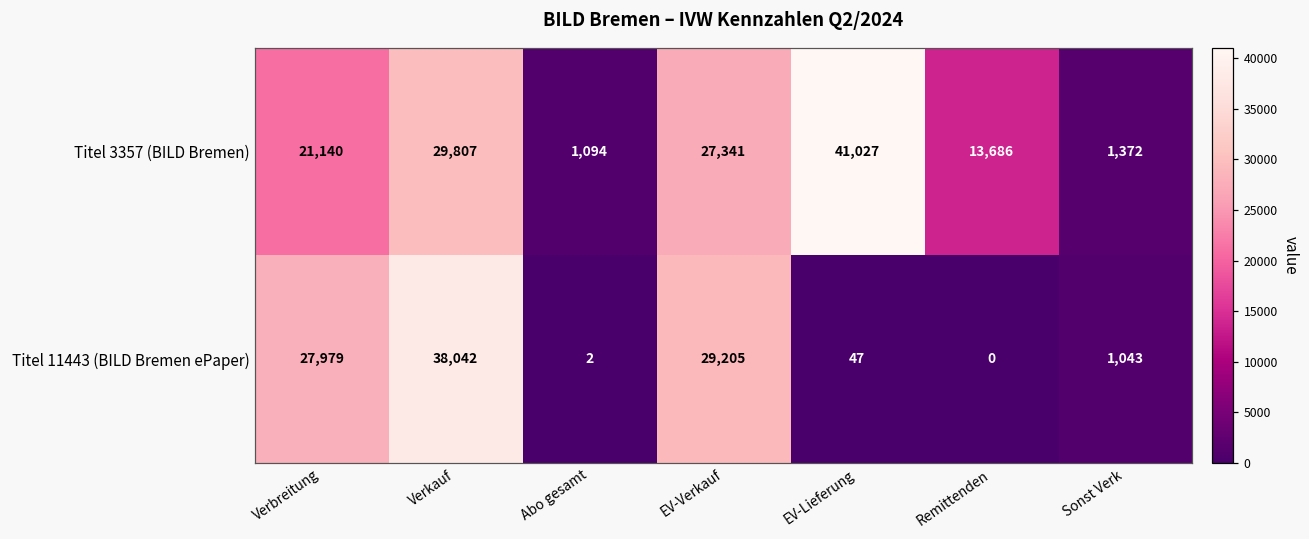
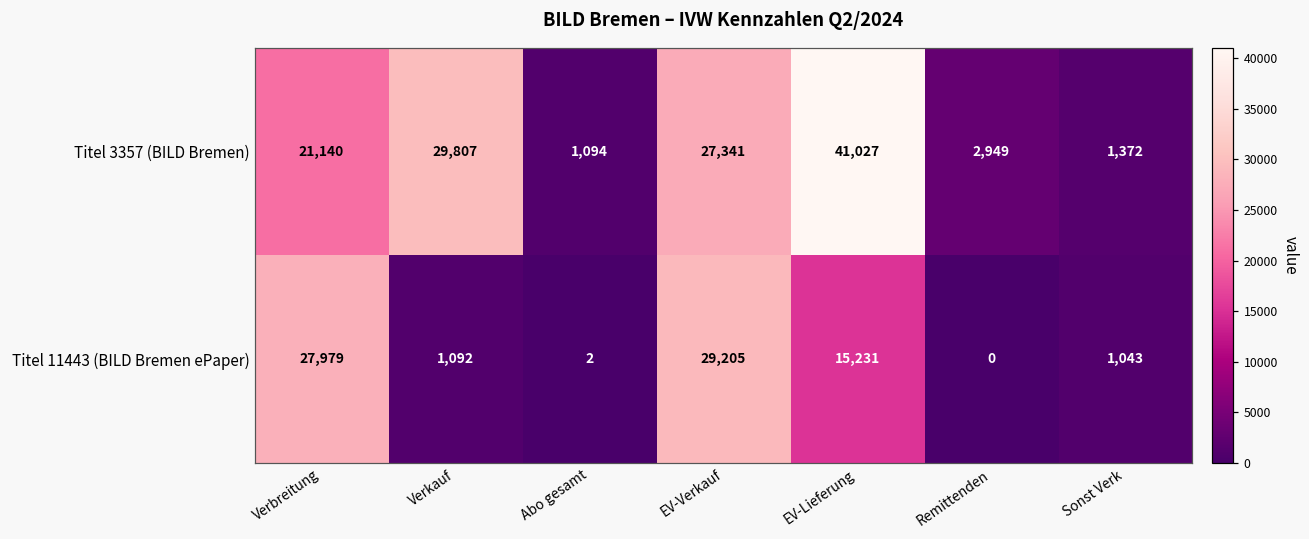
  {
    "Titel 3357 (BILD Bremen)": {
      "Verbreitung": "21,140",
      "Verkauf": "29,807",
      "Abo gesamt": "1,094",
      "EV-Verkauf": "27,341",
      "EV-Lieferung": "41,027",
-     "Remittenden": "13,686",
+     "Remittenden": "2,949",
      "Sonst Verk": "1,372"
    },
    "Titel 11443 (BILD Bremen ePaper)": {
      "Verbreitung": "27,979",
-     "Verkauf": "38,042",
+     "Verkauf": "1,092",
      "Abo gesamt": "2",
      "EV-Verkauf": "29,205",
-     "EV-Lieferung": "47",
+     "EV-Lieferung": "15,231",
      "Remittenden": "0",
      "Sonst Verk": "1,043"
    }
  }
